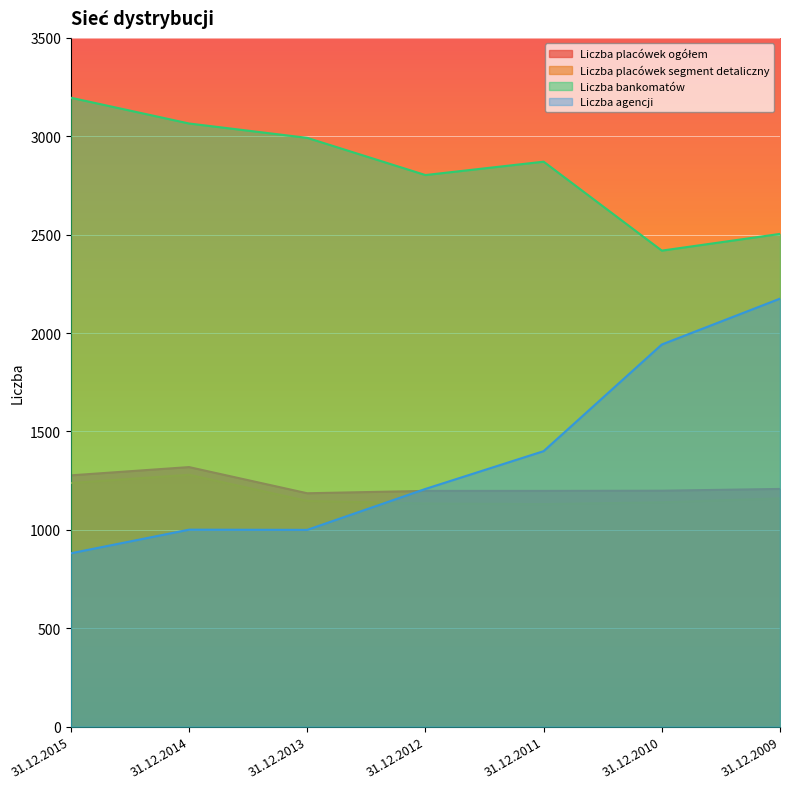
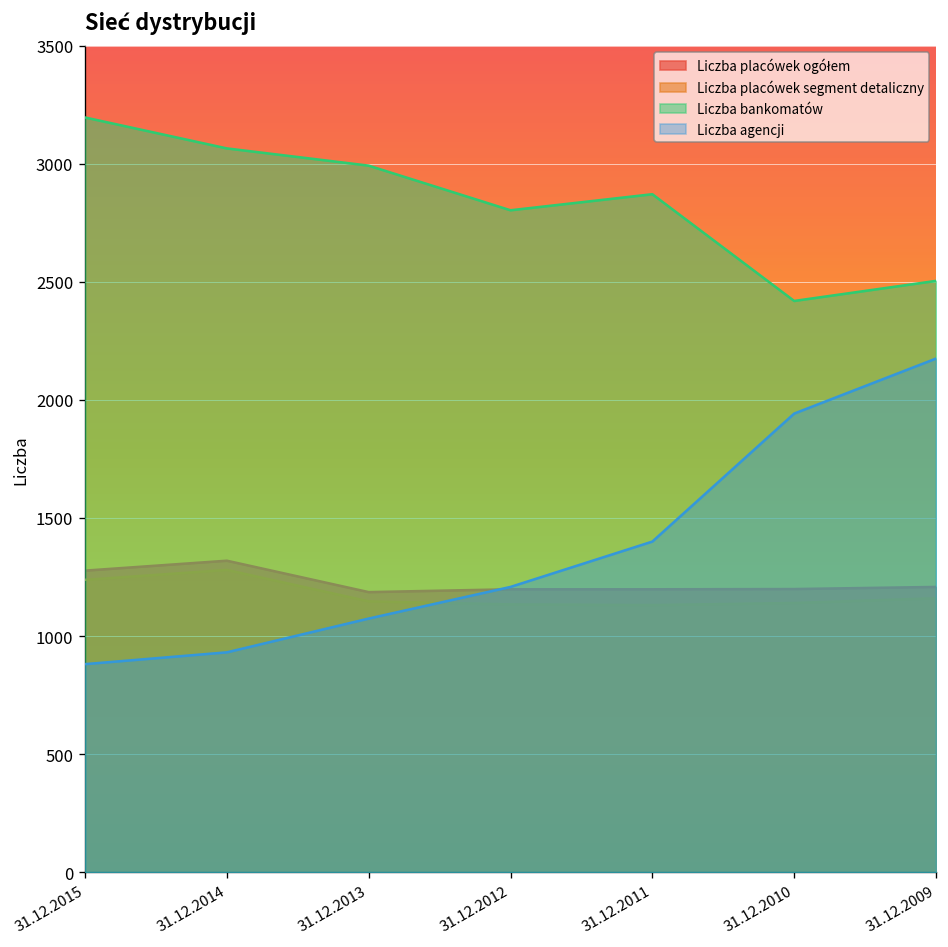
  {
    "Liczba bankomatów": {
      "31.12.2015": 3200,
      "31.12.2014": 3070,
      "31.12.2013": 2990,
      "31.12.2012": 2800,
      "31.12.2011": 2870,
      "31.12.2010": 2420,
      "31.12.2009": 2500
    },
    "Liczba agencji": {
      "31.12.2015": 880,
-     "31.12.2014": 1000,
-     "31.12.2013": 1000,
+     "31.12.2014": 930,
+     "31.12.2013": 1070,
      "31.12.2011": 1400,
      "31.12.2010": 1940,
      "31.12.2009": 2180
    }
  }
